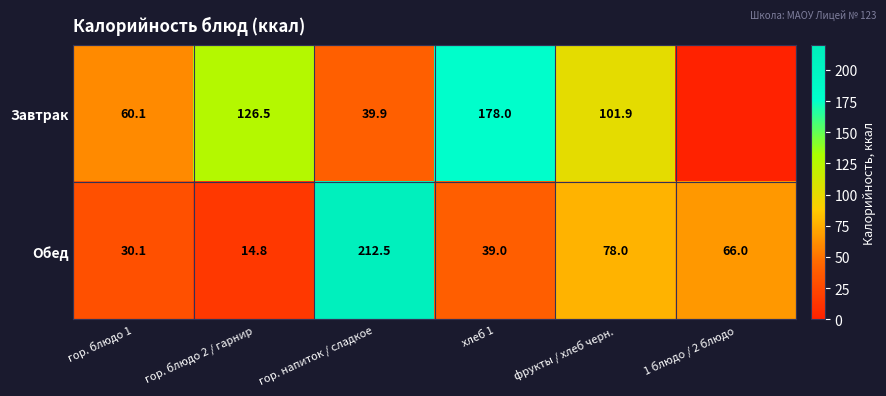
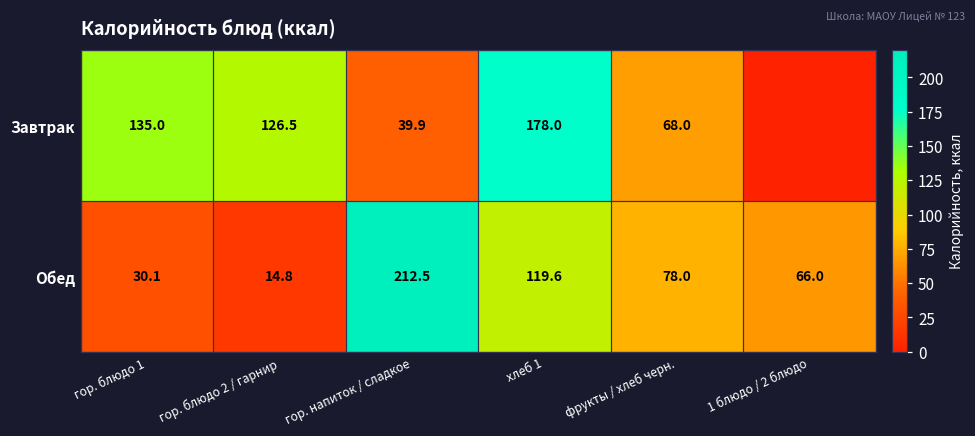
  {
    "Завтрак": {
-     "гор. блюдо 1": 60.1,
+     "гор. блюдо 1": 135.0,
      "гор. блюдо 2 / гарнир": 126.5,
      "гор. напиток / сладкое": 39.9,
      "хлеб 1": 178.0,
-     "фрукты / хлеб черн.": 101.9
+     "фрукты / хлеб черн.": 68.0
    },
    "Обед": {
      "гор. блюдо 1": 30.1,
      "гор. блюдо 2 / гарнир": 14.8,
      "гор. напиток / сладкое": 212.5,
-     "хлеб 1": 39.0,
+     "хлеб 1": 119.6,
      "фрукты / хлеб черн.": 78.0,
      "1 блюдо / 2 блюдо": 66.0
    }
  }
